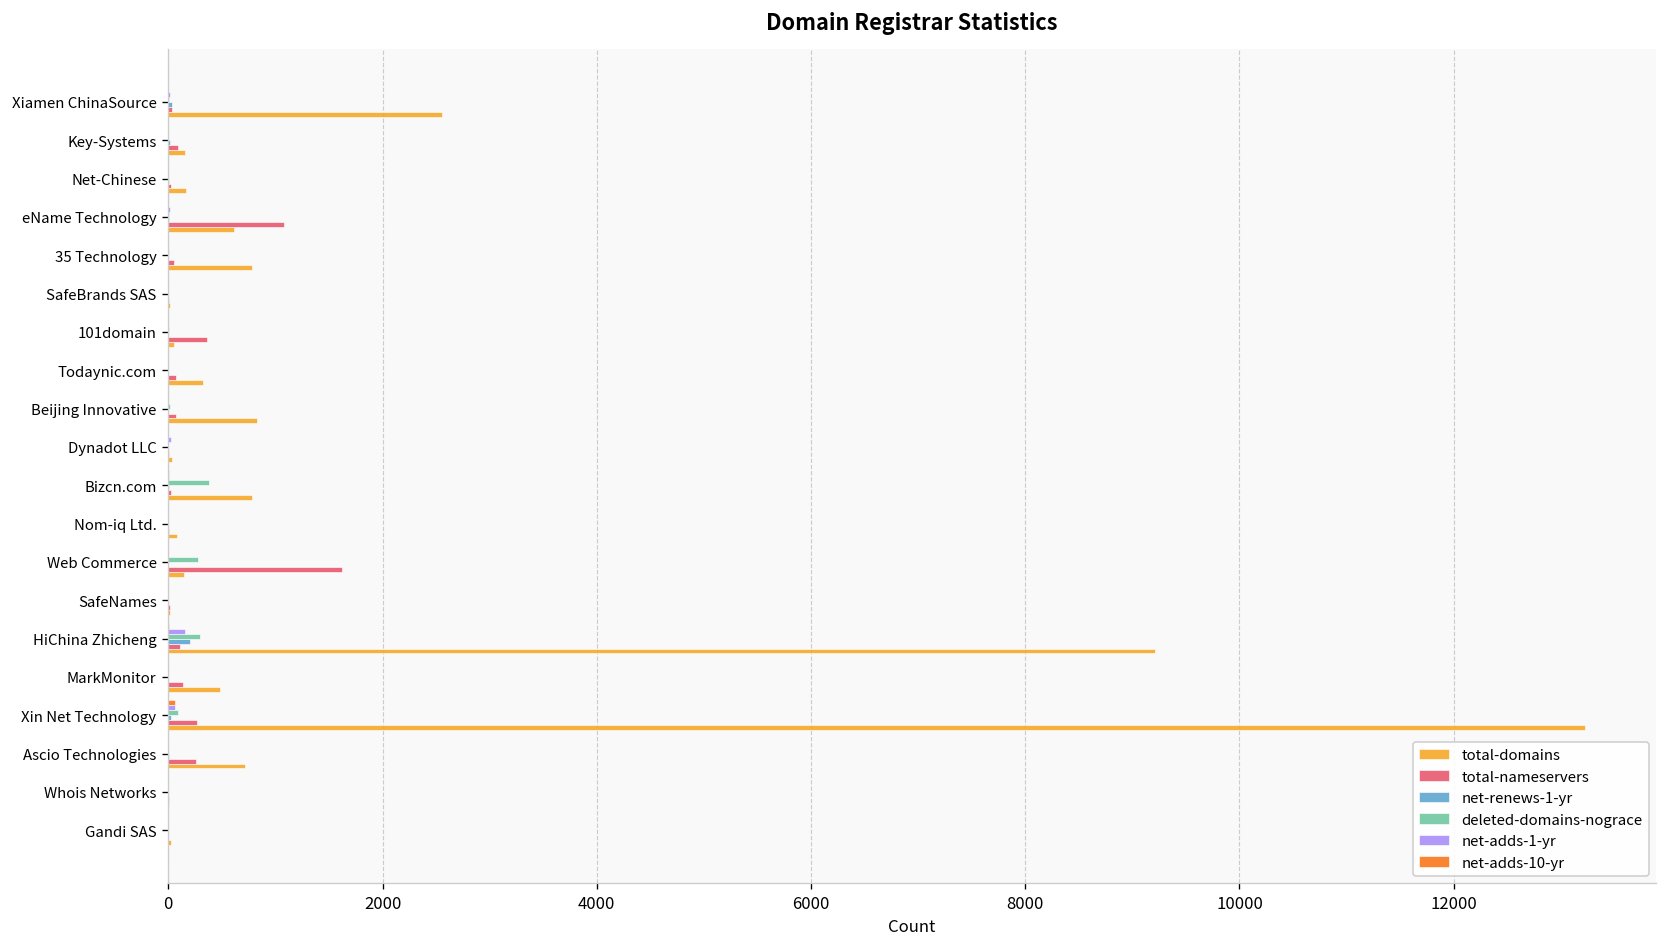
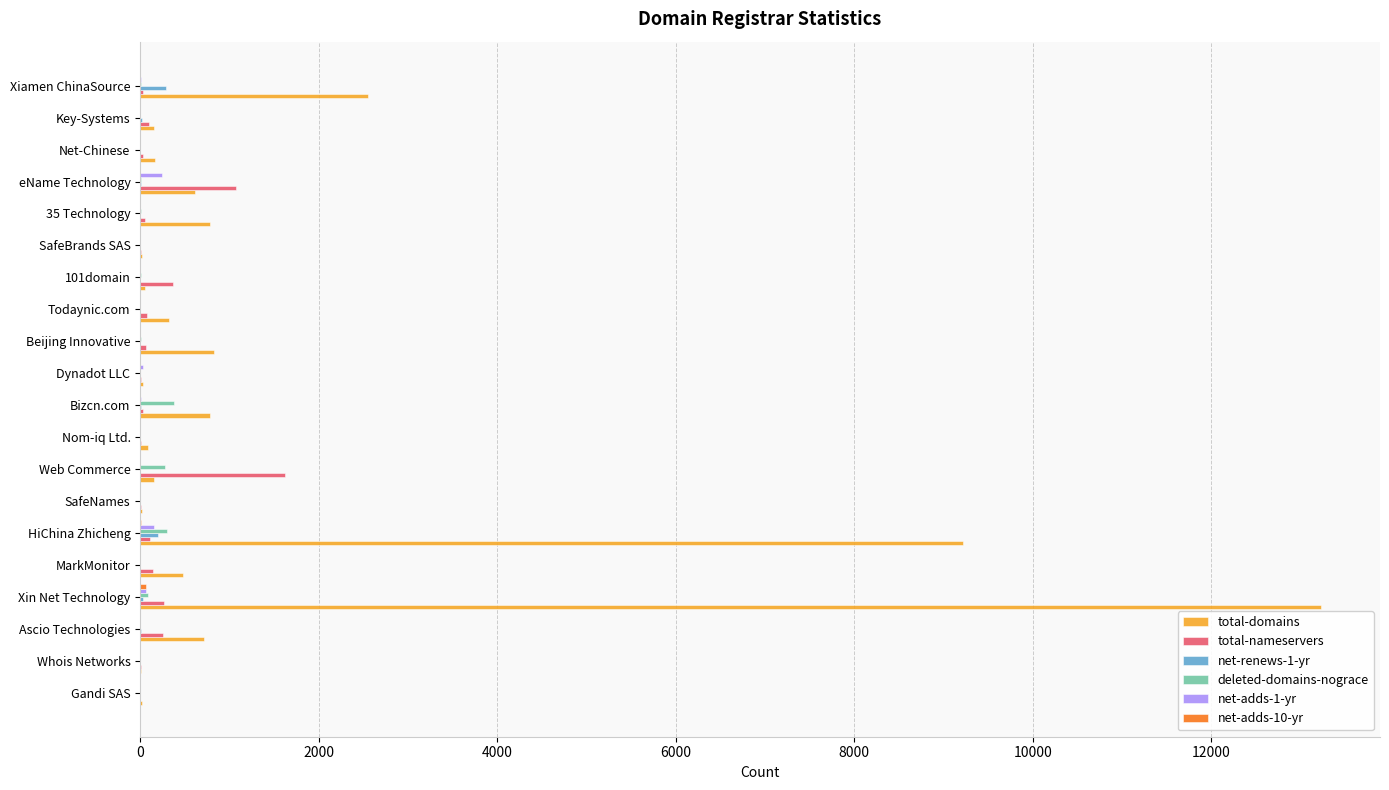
  {
    "total-nameservers": {
      "Xiamen ChinaSource": 0,
      "Key-Systems": 100,
      "Net-Chinese": 0,
      "eName Technology": 1100,
      "35 Technology": 100,
      "101domain": 400,
      "Todaynic.com": 100,
      "Beijing Innovative": 100,
      "Web Commerce": 1600,
      "HiChina Zhicheng": 100,
      "MarkMonitor": 100,
      "Xin Net Technology": 300,
      "Ascio Technologies": 300
    },
    "net-renews-1-yr": {
-     "Xiamen ChinaSource": 0,
+     "Xiamen ChinaSource": 300,
      "SafeBrands SAS": 0,
      "101domain": 0,
      "Dynadot LLC": 0,
      "Nom-iq Ltd.": 0,
      "Web Commerce": 0,
      "SafeNames": 0,
      "HiChina Zhicheng": 200,
      "Xin Net Technology": 0,
      "Whois Networks": 0
    },
    "deleted-domains-nograce": {
      "Key-Systems": 0,
      "Net-Chinese": 0,
      "SafeBrands SAS": 0,
      "Dynadot LLC": 0,
      "Bizcn.com": 400,
      "Nom-iq Ltd.": 0,
      "Web Commerce": 300,
      "SafeNames": 0,
      "HiChina Zhicheng": 300,
      "MarkMonitor": 0,
      "Xin Net Technology": 100,
      "Ascio Technologies": 0,
      "Whois Networks": 0,
      "Gandi SAS": 0
    },
    "net-adds-1-yr": {
      "Key-Systems": 0,
      "Net-Chinese": 0,
-     "eName Technology": 0,
+     "eName Technology": 200,
      "35 Technology": 0,
      "SafeBrands SAS": 0,
      "101domain": 0,
      "Todaynic.com": 0,
      "Beijing Innovative": 0,
      "Nom-iq Ltd.": 0,
      "Web Commerce": 0,
      "SafeNames": 0,
      "HiChina Zhicheng": 200,
      "MarkMonitor": 0,
      "Xin Net Technology": 100,
      "Ascio Technologies": 0,
      "Whois Networks": 0,
      "Gandi SAS": 0
    }
  }
